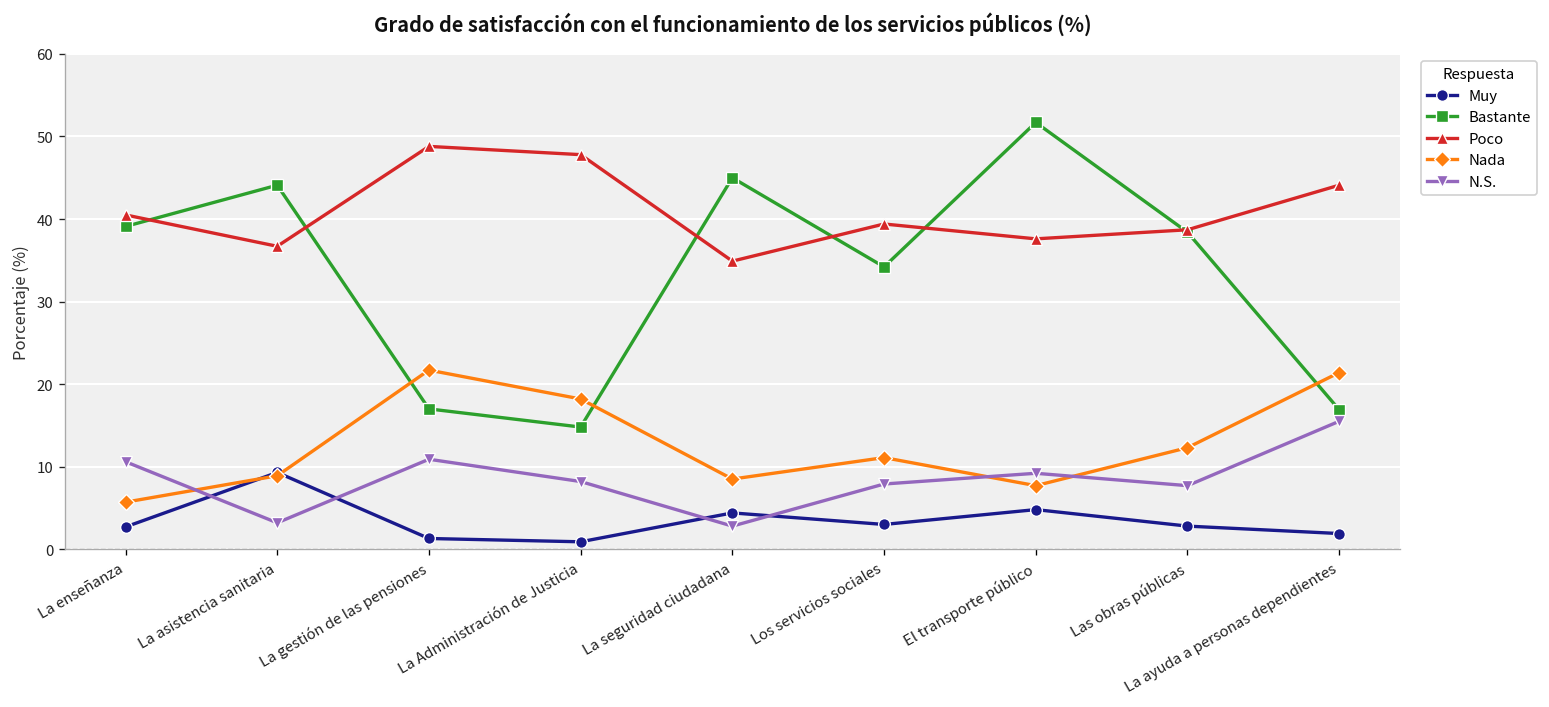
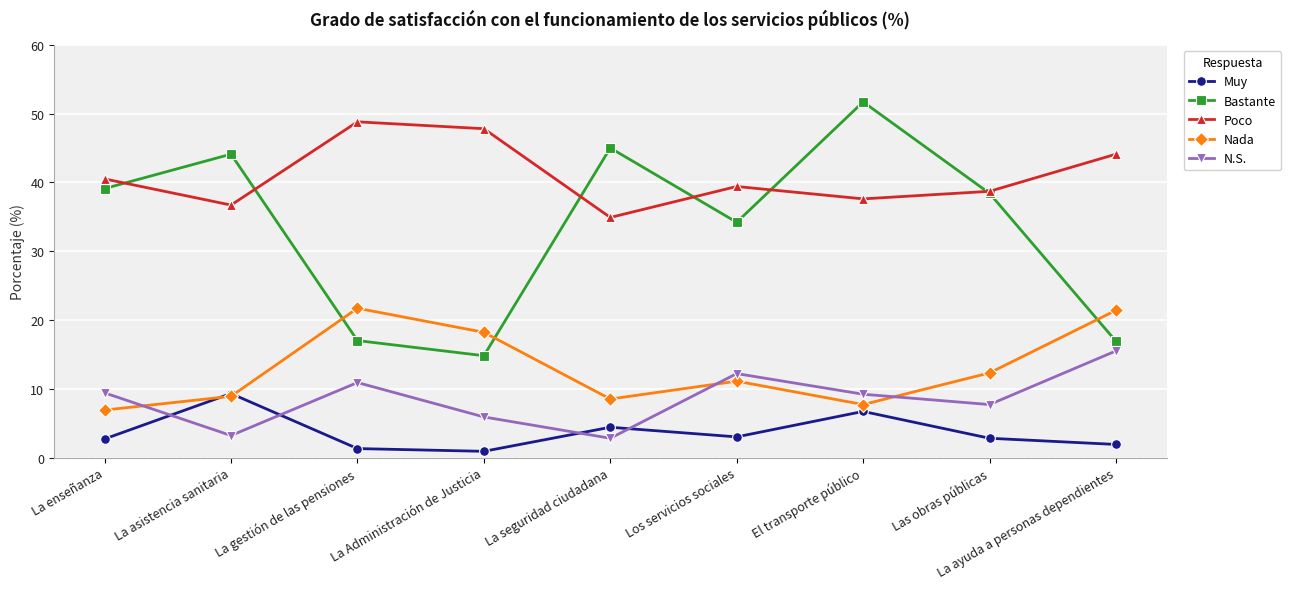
  {
    "Muy": {
      "La enseñanza": 3,
      "La asistencia sanitaria": 9,
      "La gestión de las pensiones": 1,
      "La Administración de Justicia": 1,
      "La seguridad ciudadana": 4,
      "Los servicios sociales": 3,
-     "El transporte público": 5,
+     "El transporte público": 7,
      "Las obras públicas": 3,
      "La ayuda a personas dependientes": 2
    },
    "Bastante": {
      "La enseñanza": 39,
      "La asistencia sanitaria": 44,
      "La gestión de las pensiones": 17,
      "La Administración de Justicia": 15,
      "La seguridad ciudadana": 45,
      "Los servicios sociales": 34,
      "El transporte público": 52,
      "La ayuda a personas dependientes": 17
    },
    "Poco": {
      "La enseñanza": 41,
      "La asistencia sanitaria": 37,
      "La gestión de las pensiones": 49,
      "La Administración de Justicia": 48,
      "La seguridad ciudadana": 35,
      "Los servicios sociales": 39,
      "El transporte público": 38,
      "La ayuda a personas dependientes": 44
    },
    "Nada": {
-     "La enseñanza": 6,
+     "La enseñanza": 7,
      "La asistencia sanitaria": 9,
      "La gestión de las pensiones": 22,
      "La Administración de Justicia": 18,
      "La seguridad ciudadana": 9,
      "Los servicios sociales": 11,
      "El transporte público": 8,
      "Las obras públicas": 12,
      "La ayuda a personas dependientes": 21
    },
    "N.S.": {
-     "La enseñanza": 11,
+     "La enseñanza": 9,
      "La asistencia sanitaria": 3,
      "La gestión de las pensiones": 11,
-     "La Administración de Justicia": 8,
+     "La Administración de Justicia": 6,
      "La seguridad ciudadana": 3,
-     "Los servicios sociales": 8,
+     "Los servicios sociales": 12,
      "El transporte público": 9,
      "Las obras públicas": 8,
      "La ayuda a personas dependientes": 16
    }
  }
